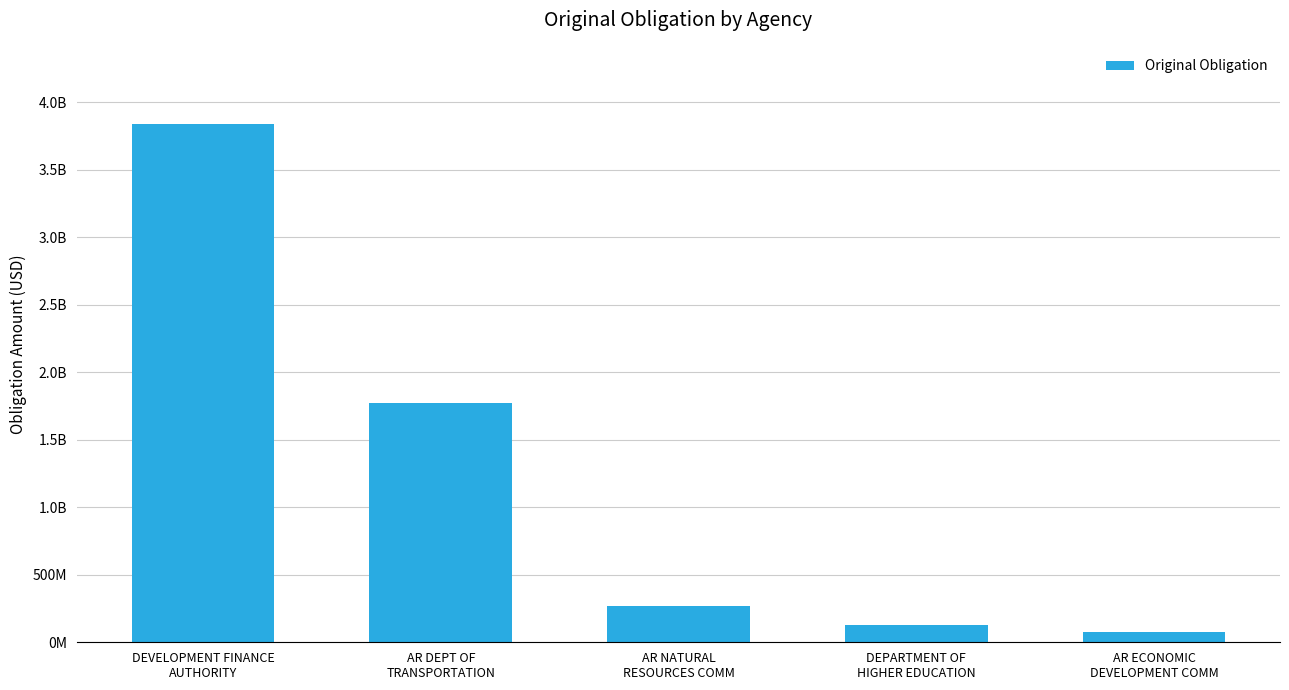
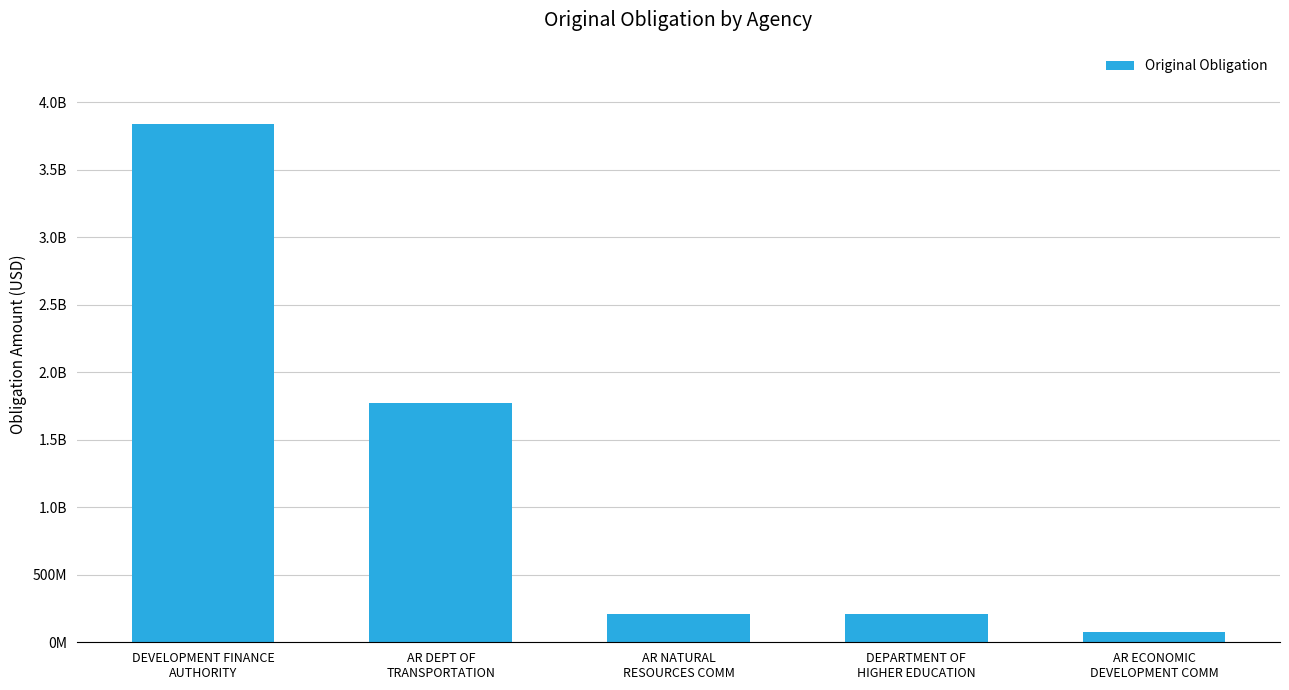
  {
    "DEVELOPMENT FINANCE AUTHORITY": 3830000000,
    "AR DEPT OF TRANSPORTATION": 1770000000,
-   "AR NATURAL RESOURCES COMM": 270000000,
-   "DEPARTMENT OF HIGHER EDUCATION": 130000000,
+   "AR NATURAL RESOURCES COMM": 210000000,
+   "DEPARTMENT OF HIGHER EDUCATION": 210000000,
    "AR ECONOMIC DEVELOPMENT COMM": 80000000
  }
